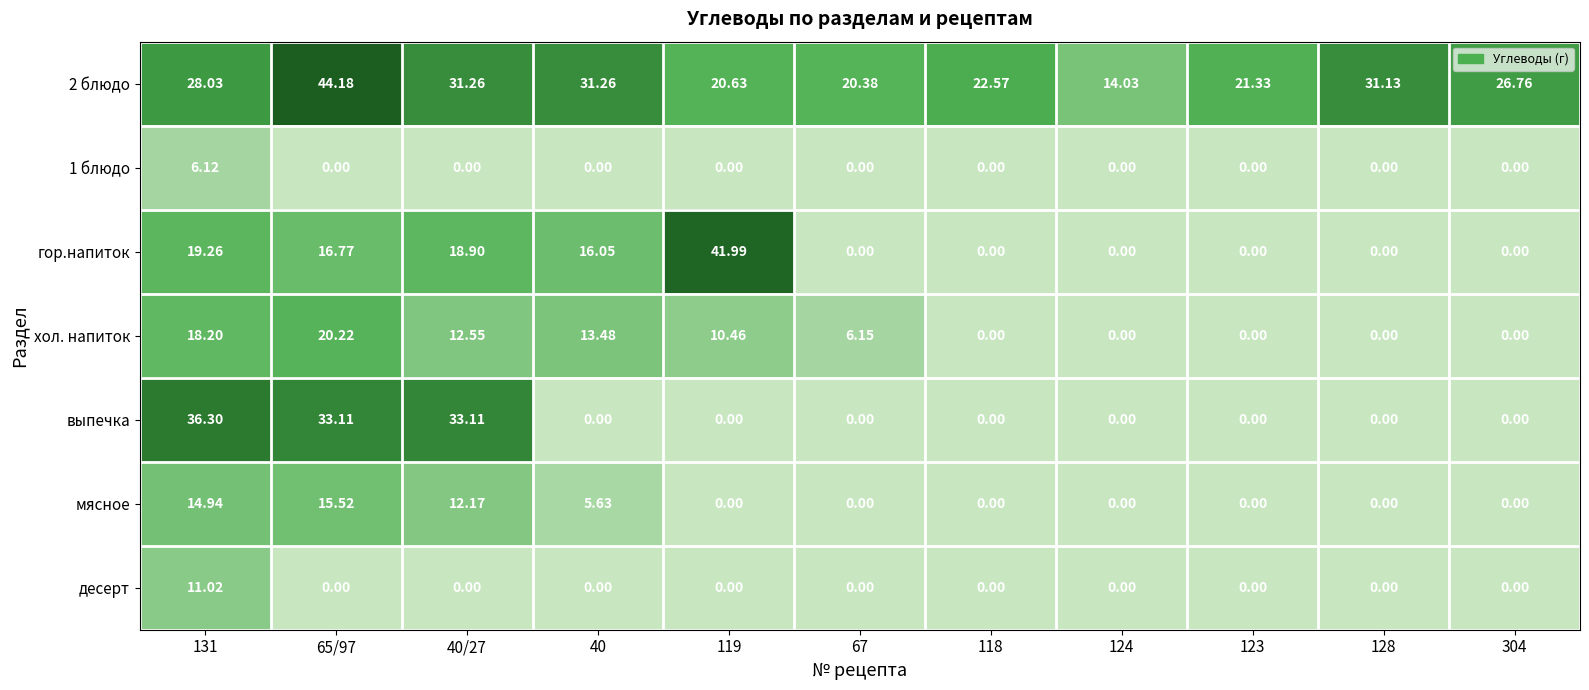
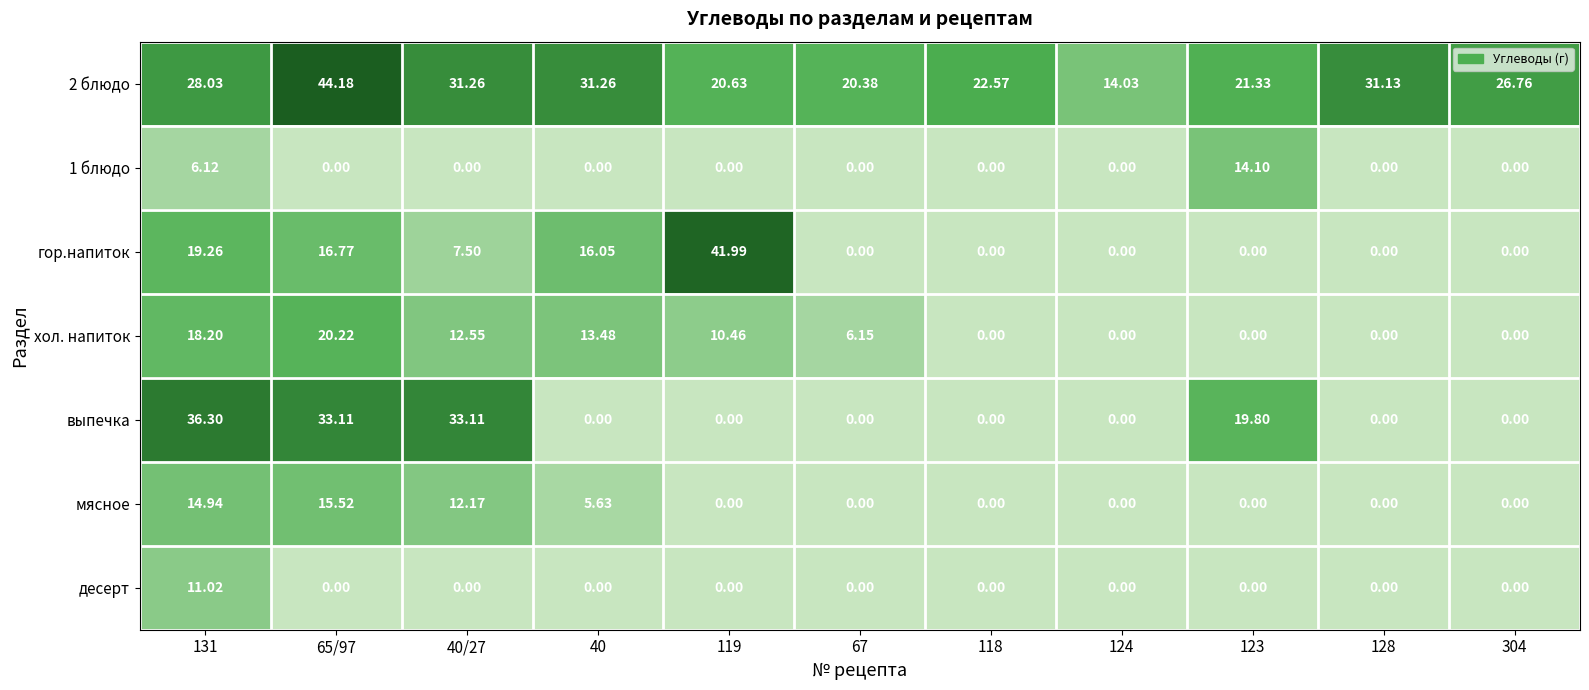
  {
    "2 блюдо": {
      "131": 28.03,
      "65/97": 44.18,
      "40/27": 31.26,
      "40": 31.26,
      "119": 20.63,
      "67": 20.38,
      "118": 22.57,
      "124": 14.03,
      "123": 21.33,
      "128": 31.13,
      "304": 26.76
    },
    "1 блюдо": {
      "131": 6.12,
      "65/97": 0.00,
      "40/27": 0.00,
      "40": 0.00,
      "119": 0.00,
      "67": 0.00,
      "118": 0.00,
      "124": 0.00,
-     "123": 0.00,
+     "123": 14.10,
      "128": 0.00,
      "304": 0.00
    },
    "гор.напиток": {
      "131": 19.26,
      "65/97": 16.77,
-     "40/27": 18.90,
+     "40/27": 7.50,
      "40": 16.05,
      "119": 41.99,
      "67": 0.00,
      "118": 0.00,
      "124": 0.00,
      "123": 0.00,
      "128": 0.00,
      "304": 0.00
    },
    "хол. напиток": {
      "131": 18.20,
      "65/97": 20.22,
      "40/27": 12.55,
      "40": 13.48,
      "119": 10.46,
      "67": 6.15,
      "118": 0.00,
      "124": 0.00,
      "123": 0.00,
      "128": 0.00,
      "304": 0.00
    },
    "выпечка": {
      "131": 36.30,
      "65/97": 33.11,
      "40/27": 33.11,
      "40": 0.00,
      "119": 0.00,
      "67": 0.00,
      "118": 0.00,
      "124": 0.00,
-     "123": 0.00,
+     "123": 19.80,
      "128": 0.00,
      "304": 0.00
    },
    "мясное": {
      "131": 14.94,
      "65/97": 15.52,
      "40/27": 12.17,
      "40": 5.63,
      "119": 0.00,
      "67": 0.00,
      "118": 0.00,
      "124": 0.00,
      "123": 0.00,
      "128": 0.00,
      "304": 0.00
    },
    "десерт": {
      "131": 11.02,
      "65/97": 0.00,
      "40/27": 0.00,
      "40": 0.00,
      "119": 0.00,
      "67": 0.00,
      "118": 0.00,
      "124": 0.00,
      "123": 0.00,
      "128": 0.00,
      "304": 0.00
    }
  }
